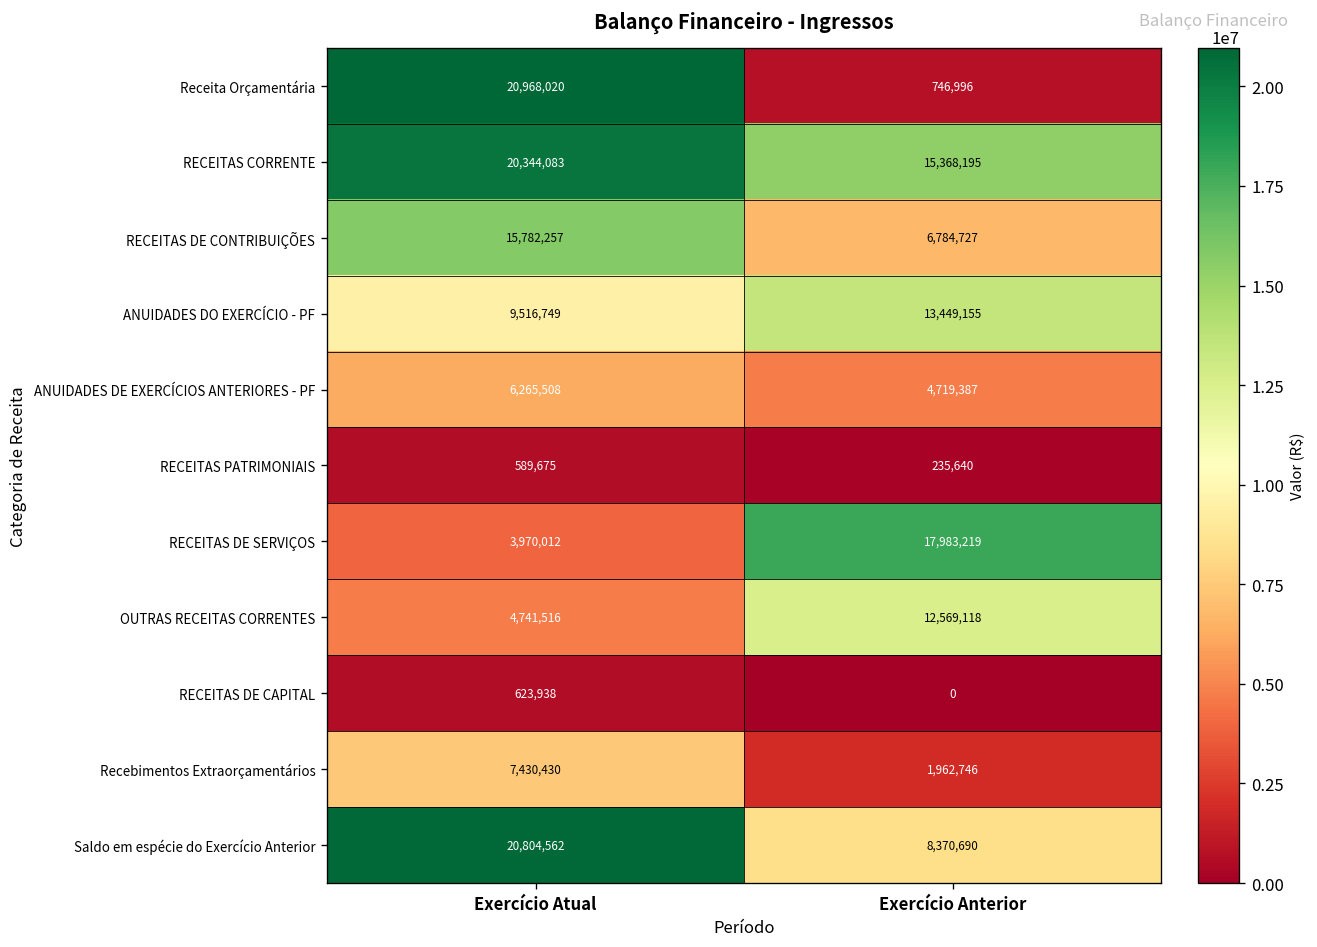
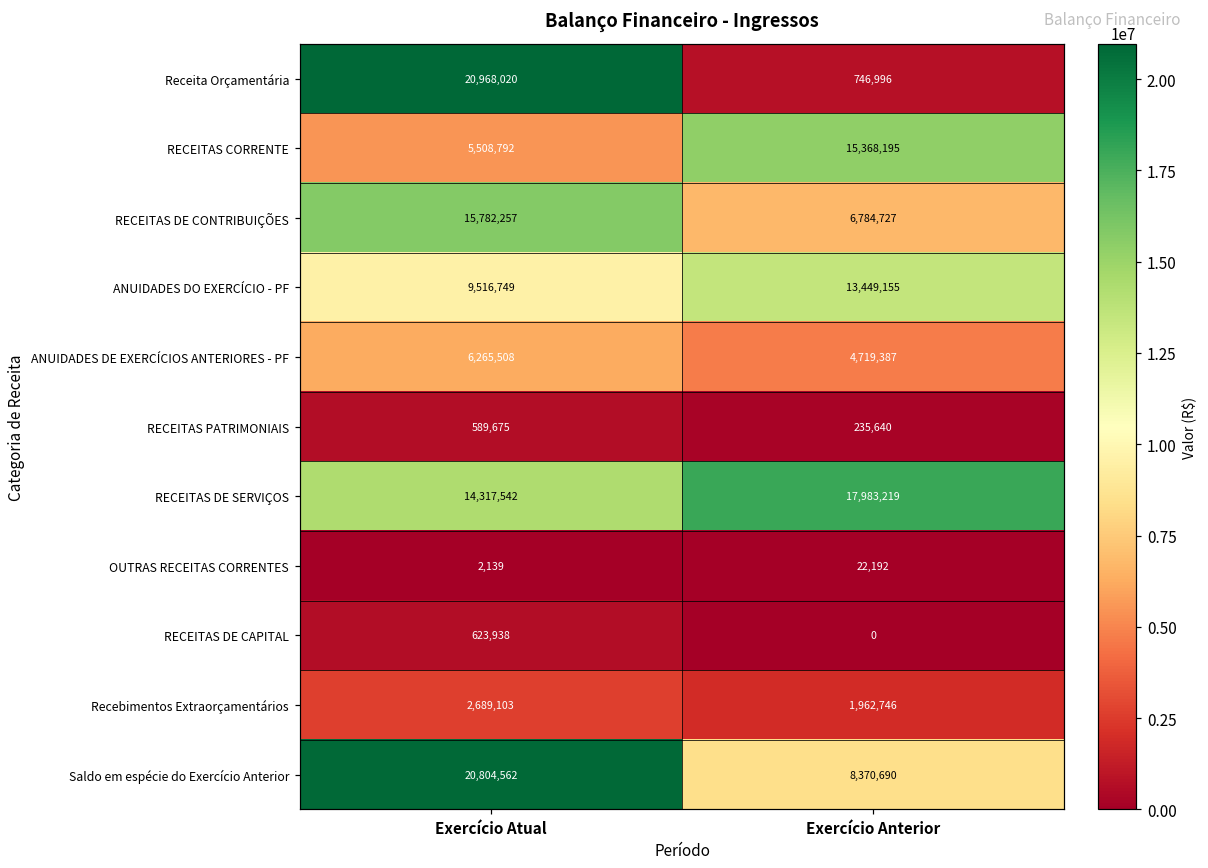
  {
    "Receita Orçamentária": {
      "Exercício Atual": "20,968,020",
      "Exercício Anterior": "746,996"
    },
    "RECEITAS CORRENTE": {
-     "Exercício Atual": "20,344,083",
+     "Exercício Atual": "5,508,792",
      "Exercício Anterior": "15,368,195"
    },
    "RECEITAS DE CONTRIBUIÇÕES": {
      "Exercício Atual": "15,782,257",
      "Exercício Anterior": "6,784,727"
    },
    "ANUIDADES DO EXERCÍCIO - PF": {
      "Exercício Atual": "9,516,749",
      "Exercício Anterior": "13,449,155"
    },
    "ANUIDADES DE EXERCÍCIOS ANTERIORES - PF": {
      "Exercício Atual": "6,265,508",
      "Exercício Anterior": "4,719,387"
    },
    "RECEITAS PATRIMONIAIS": {
      "Exercício Atual": "589,675",
      "Exercício Anterior": "235,640"
    },
    "RECEITAS DE SERVIÇOS": {
-     "Exercício Atual": "3,970,012",
+     "Exercício Atual": "14,317,542",
      "Exercício Anterior": "17,983,219"
    },
    "OUTRAS RECEITAS CORRENTES": {
-     "Exercício Atual": "4,741,516",
-     "Exercício Anterior": "12,569,118"
+     "Exercício Atual": "2,139",
+     "Exercício Anterior": "22,192"
    },
    "RECEITAS DE CAPITAL": {
      "Exercício Atual": "623,938",
      "Exercício Anterior": "0"
    },
    "Recebimentos Extraorçamentários": {
-     "Exercício Atual": "7,430,430",
+     "Exercício Atual": "2,689,103",
      "Exercício Anterior": "1,962,746"
    },
    "Saldo em espécie do Exercício Anterior": {
      "Exercício Atual": "20,804,562",
      "Exercício Anterior": "8,370,690"
    }
  }
